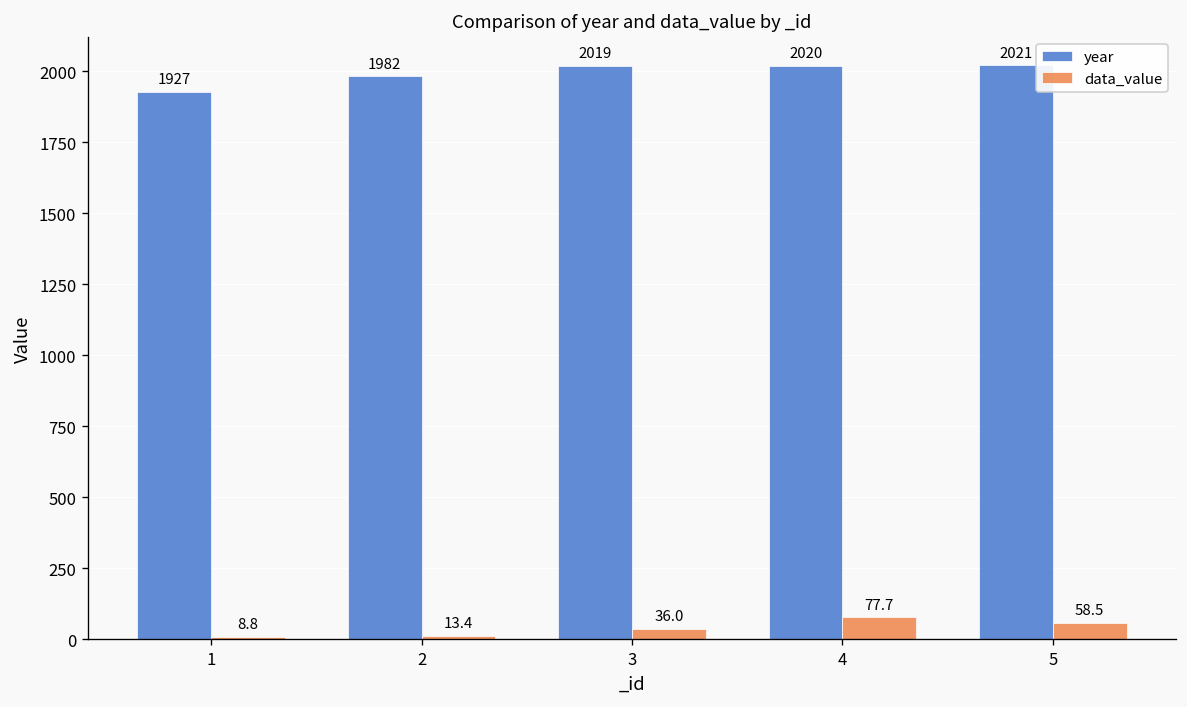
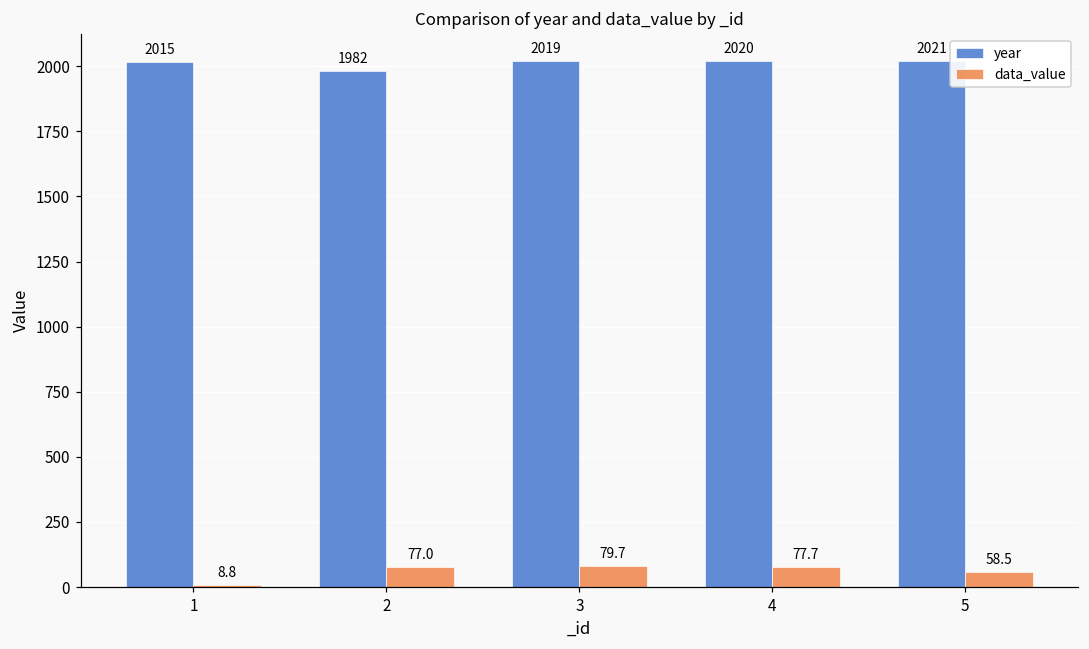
  {
    "year": {
-     "1": 1927,
+     "1": 2015,
      "2": 1982,
      "3": 2019,
      "4": 2020,
      "5": 2021
    },
    "data_value": {
      "1": 8.8,
-     "2": 13.4,
-     "3": 36.0,
+     "2": 77.0,
+     "3": 79.7,
      "4": 77.7,
      "5": 58.5
    }
  }
